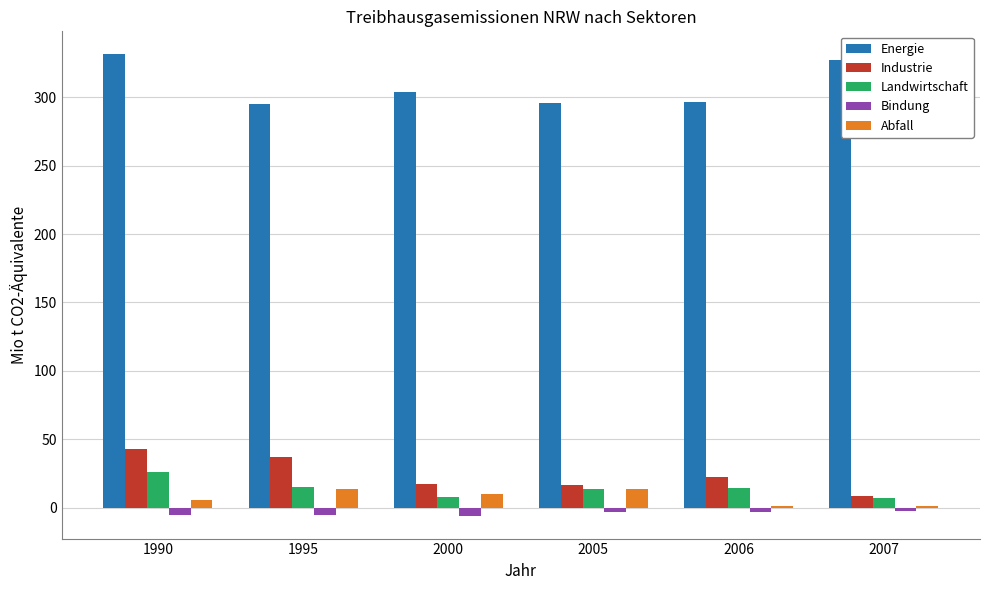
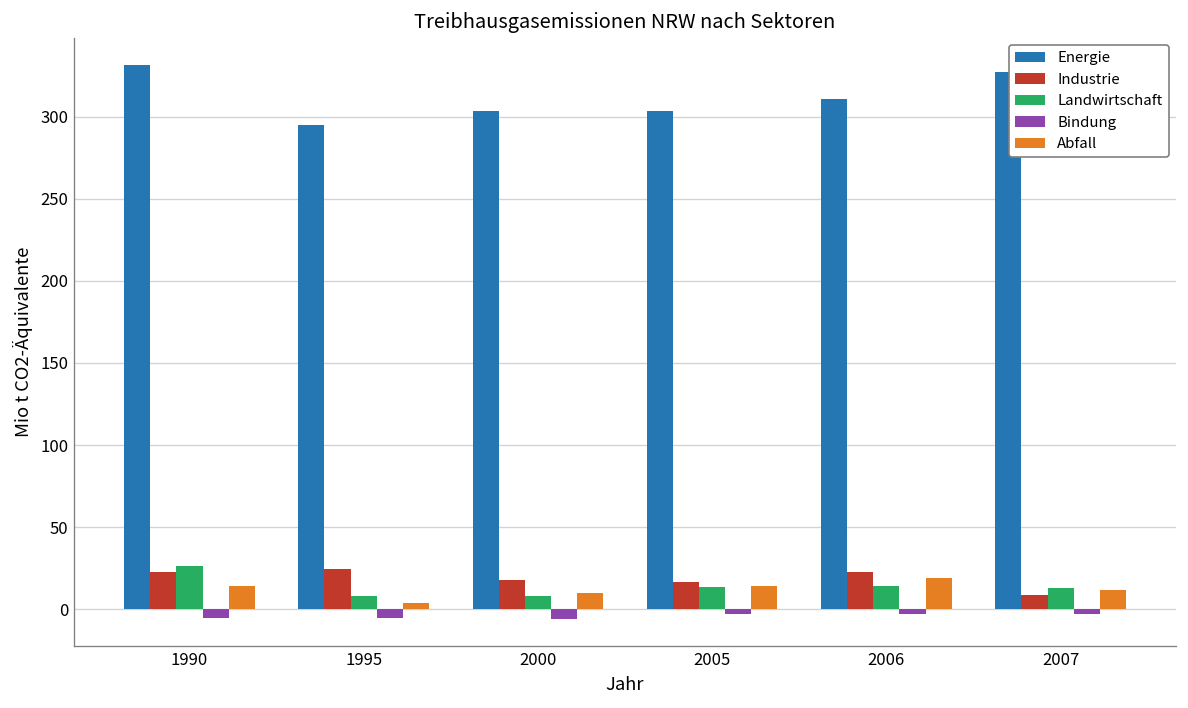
  {
    "Energie": {
      "1990": 331,
      "1995": 295,
      "2000": 304,
-     "2005": 296,
-     "2006": 297,
+     "2005": 304,
+     "2006": 311,
      "2007": 327
    },
    "Industrie": {
-     "1990": 43,
-     "1995": 37,
+     "1990": 23,
+     "1995": 24,
      "2000": 18,
      "2005": 16,
      "2006": 22,
      "2007": 8
    },
    "Landwirtschaft": {
      "1990": 26,
-     "1995": 15,
+     "1995": 8,
      "2000": 8,
      "2005": 13,
      "2006": 14,
-     "2007": 7
+     "2007": 13
    },
    "Bindung": {
      "1990": -6,
      "1995": -6,
      "2000": -6,
      "2005": -3,
      "2006": -3,
      "2007": -3
    },
    "Abfall": {
-     "1990": 5,
-     "1995": 13,
+     "1990": 14,
+     "1995": 4,
      "2000": 10,
      "2005": 14,
-     "2006": 2,
-     "2007": 1
+     "2006": 19,
+     "2007": 12
    }
  }
